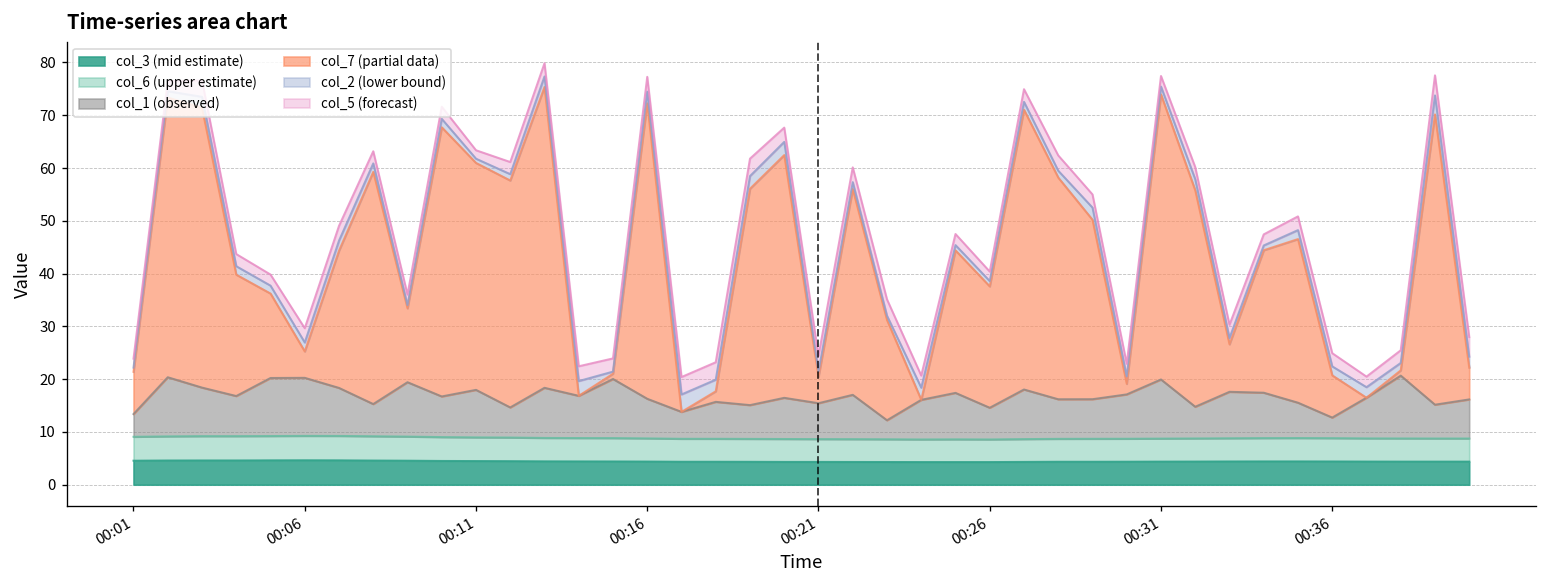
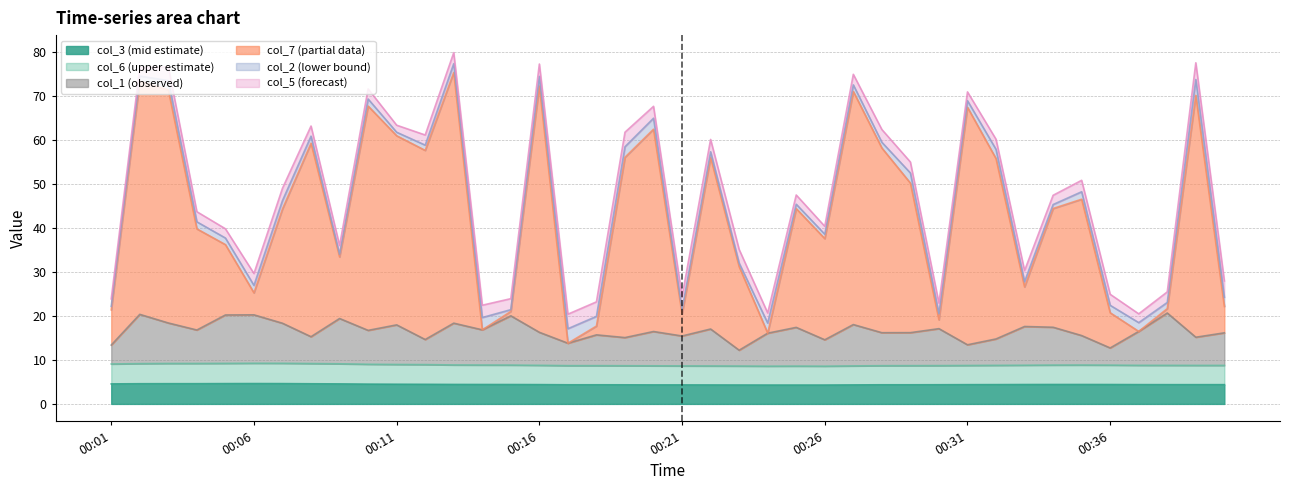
  {
    "col_3 (mid estimate)": {
      "00:01": 5,
      "00:06": 5,
      "00:11": 4,
      "00:16": 4,
      "00:21": 4,
      "00:26": 4,
      "00:31": 4,
      "00:36": 4
    },
    "col_1 (observed)": {
      "00:01": 4,
      "00:06": 11,
      "00:11": 9,
      "00:16": 8,
      "00:21": 7,
      "00:26": 6,
-     "00:31": 11,
+     "00:31": 5,
      "00:36": 4
    },
    "col_7 (partial data)": {
      "00:01": 8,
      "00:06": 5,
      "00:11": 43,
      "00:16": 56,
      "00:21": 5,
      "00:26": 23,
      "00:31": 54,
      "00:36": 8
    }
  }
